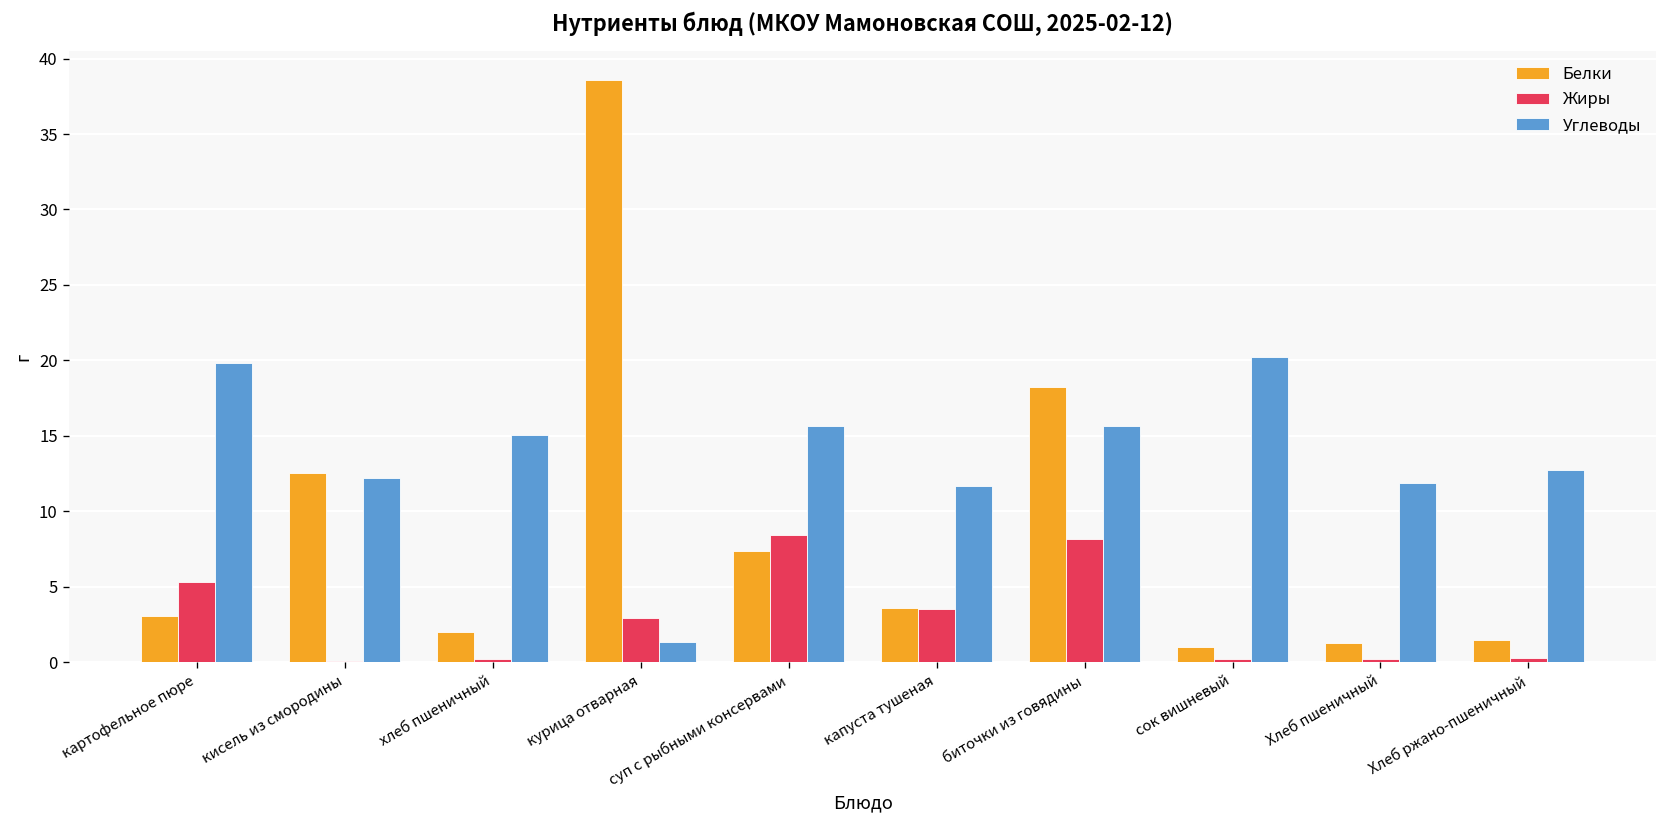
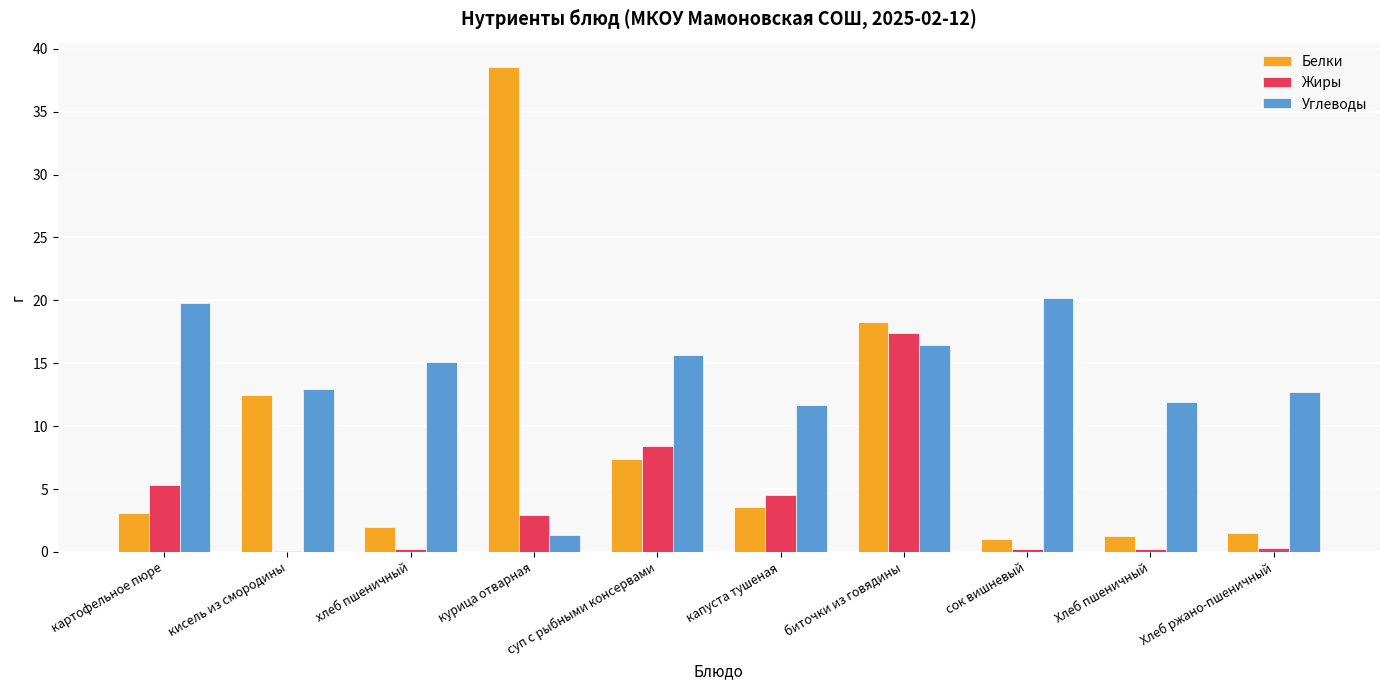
  {
    "Белки": {
      "картофельное пюре": 3.1,
      "кисель из смородины": 12.5,
      "хлеб пшеничный": 2.0,
      "курица отварная": 38.6,
      "суп с рыбными консервами": 7.4,
      "капуста тушеная": 3.6,
      "биточки из говядины": 18.3,
      "сок вишневый": 1.0,
      "Хлеб пшеничный": 1.3,
      "Хлеб ржано-пшеничный": 1.5
    },
    "Жиры": {
      "картофельное пюре": 5.3,
      "хлеб пшеничный": 0.2,
      "курица отварная": 2.9,
      "суп с рыбными консервами": 8.4,
-     "капуста тушеная": 3.6,
-     "биточки из говядины": 8.2,
+     "капуста тушеная": 4.5,
+     "биточки из говядины": 17.4,
      "сок вишневый": 0.2,
      "Хлеб пшеничный": 0.2,
      "Хлеб ржано-пшеничный": 0.3
    },
    "Углеводы": {
      "картофельное пюре": 19.8,
-     "кисель из смородины": 12.2,
+     "кисель из смородины": 13.0,
      "хлеб пшеничный": 15.1,
      "курица отварная": 1.3,
      "суп с рыбными консервами": 15.7,
      "капуста тушеная": 11.7,
-     "биточки из говядины": 15.7,
+     "биточки из говядины": 16.4,
      "сок вишневый": 20.2,
      "Хлеб пшеничный": 11.9,
      "Хлеб ржано-пшеничный": 12.8
    }
  }
